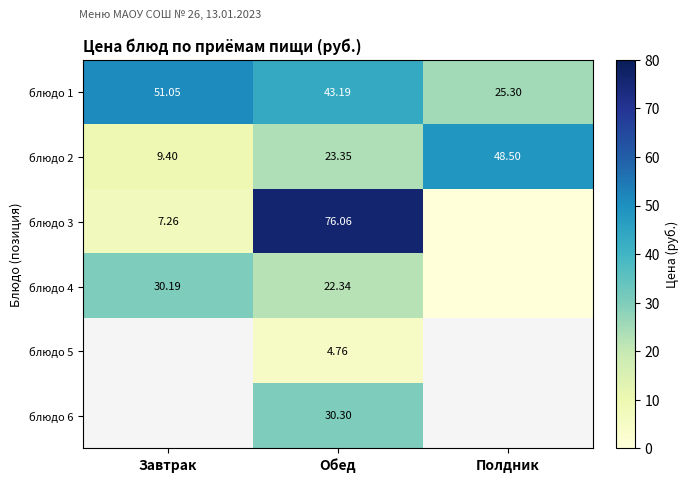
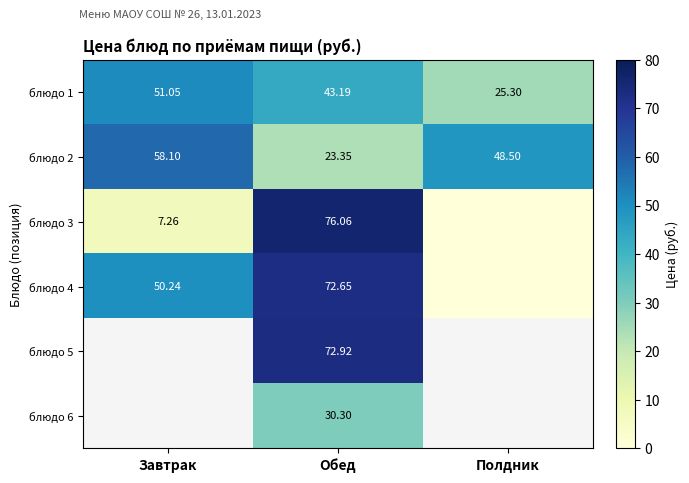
  {
    "блюдо 1": {
      "Завтрак": 51.05,
      "Обед": 43.19,
      "Полдник": 25.30
    },
    "блюдо 2": {
-     "Завтрак": 9.40,
+     "Завтрак": 58.10,
      "Обед": 23.35,
      "Полдник": 48.50
    },
    "блюдо 3": {
      "Завтрак": 7.26,
      "Обед": 76.06
    },
    "блюдо 4": {
-     "Завтрак": 30.19,
-     "Обед": 22.34
+     "Завтрак": 50.24,
+     "Обед": 72.65
    },
    "блюдо 5": {
-     "Обед": 4.76
+     "Обед": 72.92
    },
    "блюдо 6": {
      "Обед": 30.30
    }
  }
